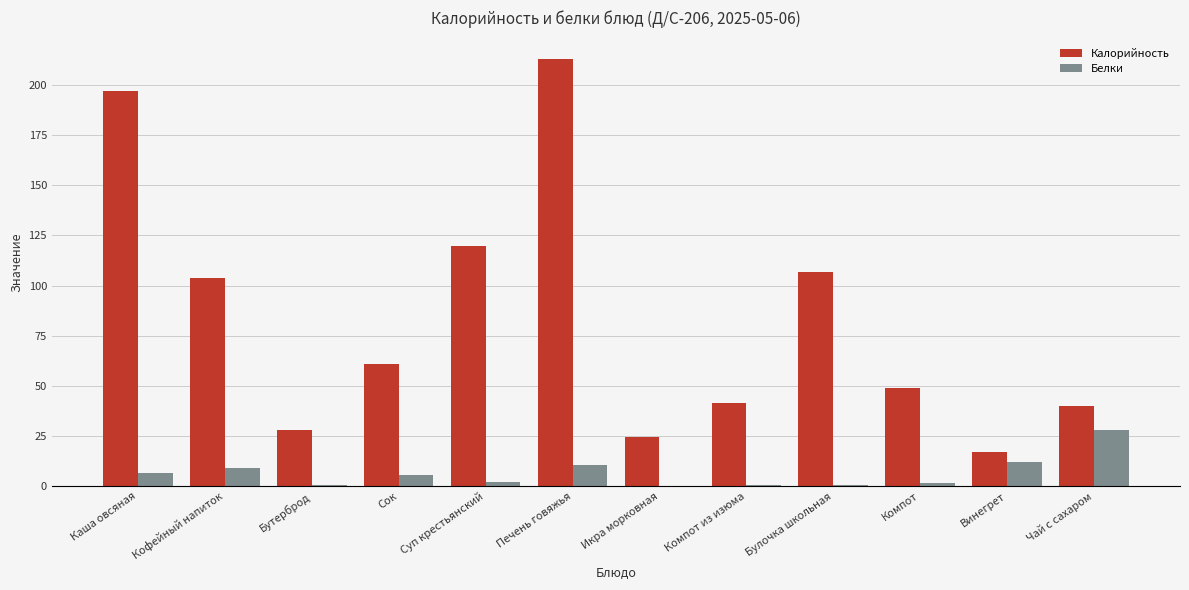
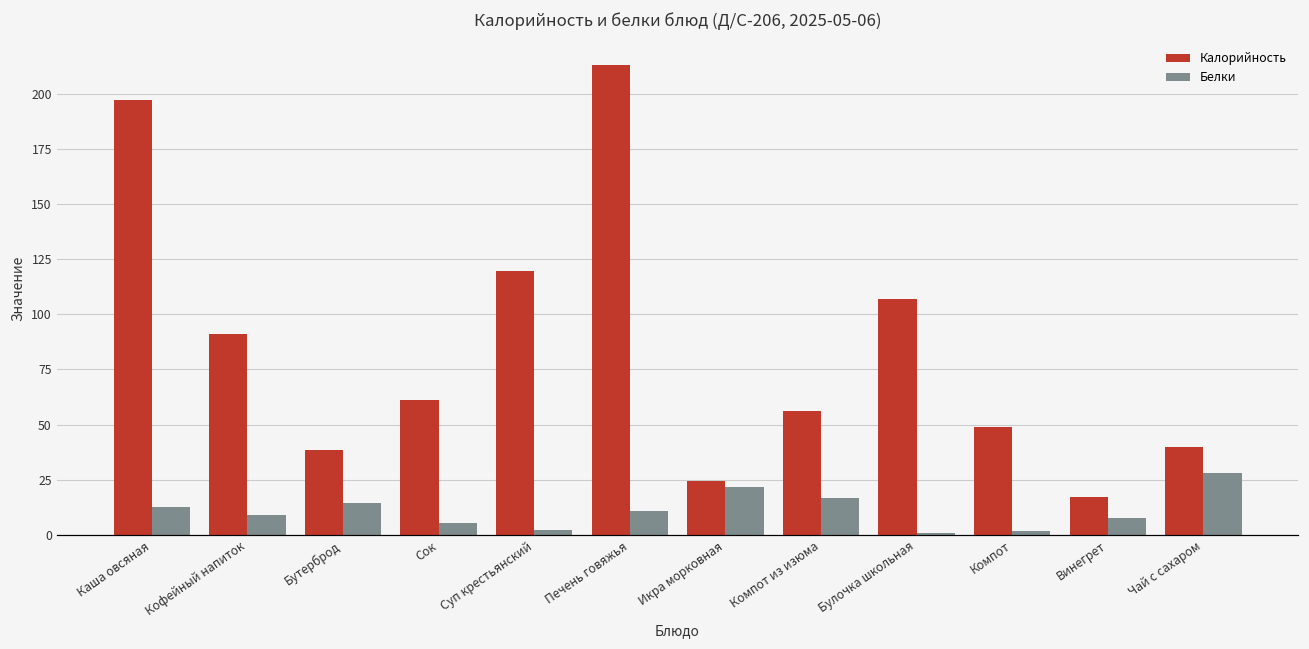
  {
    "Калорийность": {
      "Каша овсяная": 197,
-     "Кофейный напиток": 104,
-     "Бутерброд": 28,
+     "Кофейный напиток": 91,
+     "Бутерброд": 39,
      "Сок": 61,
      "Суп крестьянский": 120,
      "Печень говяжья": 213,
      "Икра морковная": 25,
-     "Компот из изюма": 42,
+     "Компот из изюма": 56,
      "Булочка школьная": 107,
      "Компот": 49,
      "Винегрет": 17,
      "Чай с сахаром": 40
    },
    "Белки": {
-     "Каша овсяная": 6,
+     "Каша овсяная": 12,
      "Кофейный напиток": 9,
-     "Бутерброд": 1,
+     "Бутерброд": 14,
      "Сок": 6,
      "Суп крестьянский": 2,
      "Печень говяжья": 11,
-     "Икра морковная": 0,
-     "Компот из изюма": 1,
+     "Икра морковная": 22,
+     "Компот из изюма": 17,
      "Компот": 2,
-     "Винегрет": 12,
+     "Винегрет": 8,
      "Чай с сахаром": 28
    }
  }
